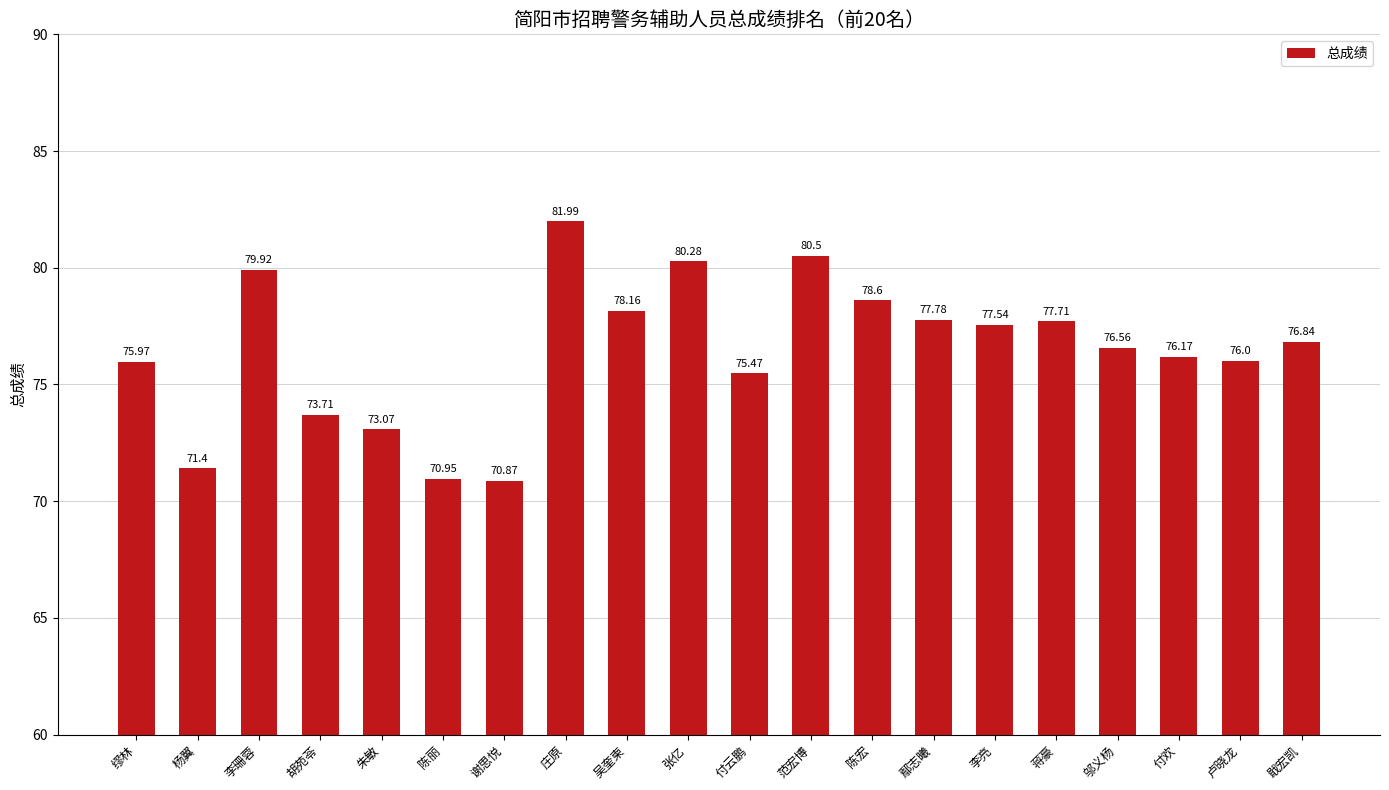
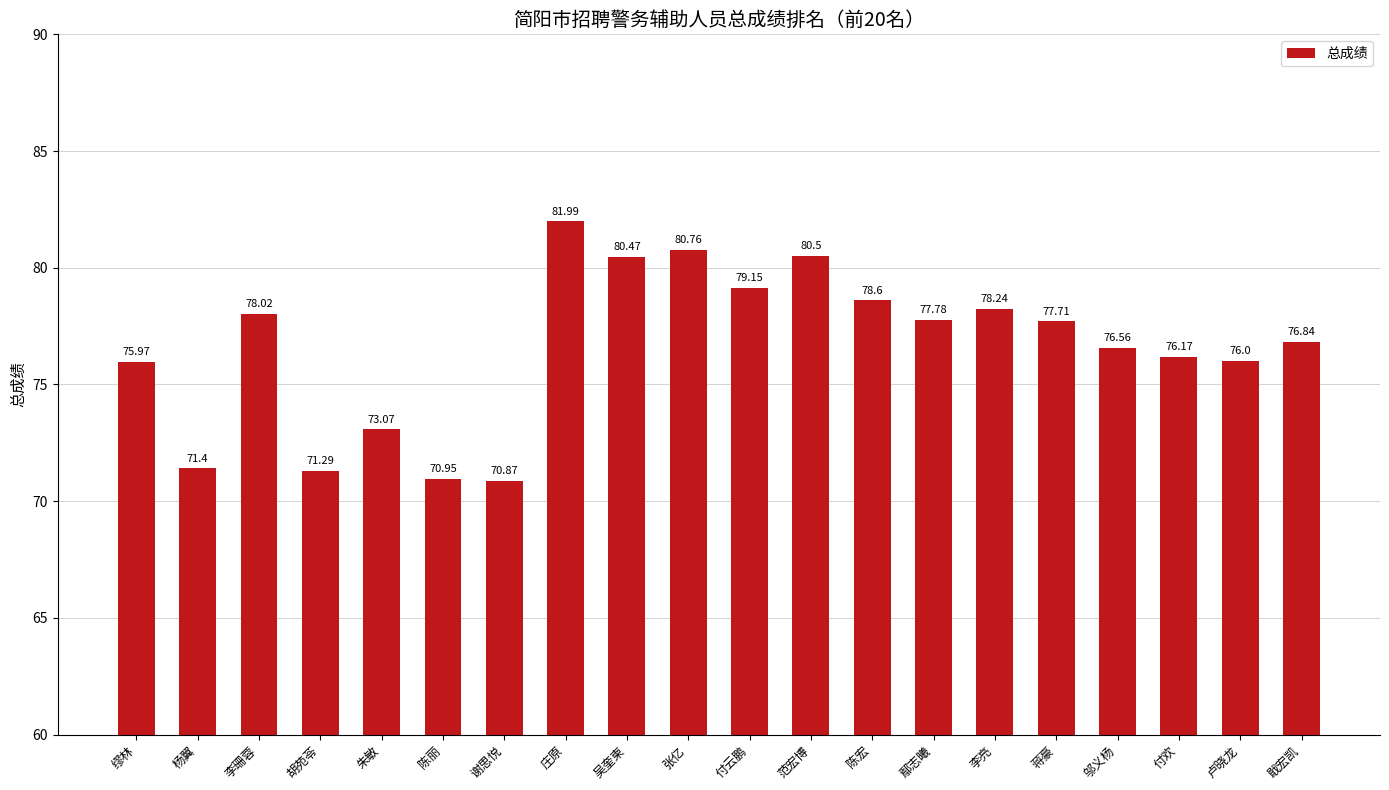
  {
    "缪林": 75.97,
    "杨翼": 71.4,
-   "李珊蓉": 79.92,
-   "胡苑苓": 73.71,
+   "李珊蓉": 78.02,
+   "胡苑苓": 71.29,
    "朱敏": 73.07,
    "陈丽": 70.95,
    "谢思悦": 70.87,
    "庄原": 81.99,
-   "吴奎柬": 78.16,
-   "张亿": 80.28,
-   "付云鹏": 75.47,
+   "吴奎柬": 80.47,
+   "张亿": 80.76,
+   "付云鹏": 79.15,
    "范宏博": 80.5,
    "陈宏": 78.6,
    "鄢志曦": 77.78,
-   "李亮": 77.54,
+   "李亮": 78.24,
    "蒋豪": 77.71,
    "邬义杨": 76.56,
    "付欢": 76.17,
    "卢晓龙": 76.0,
    "戢宏凯": 76.84
  }
